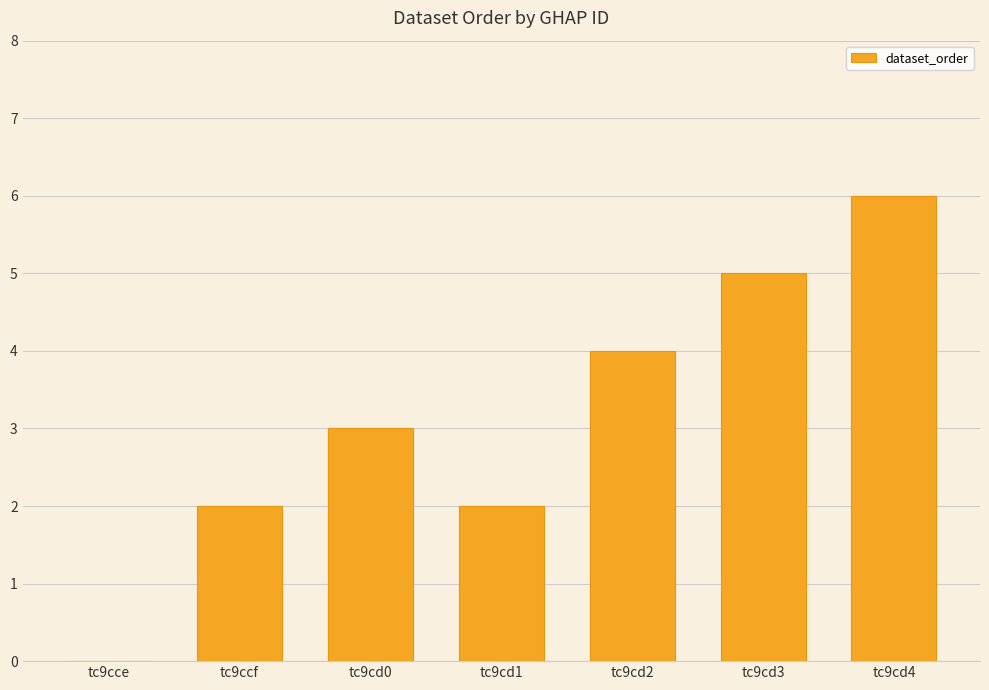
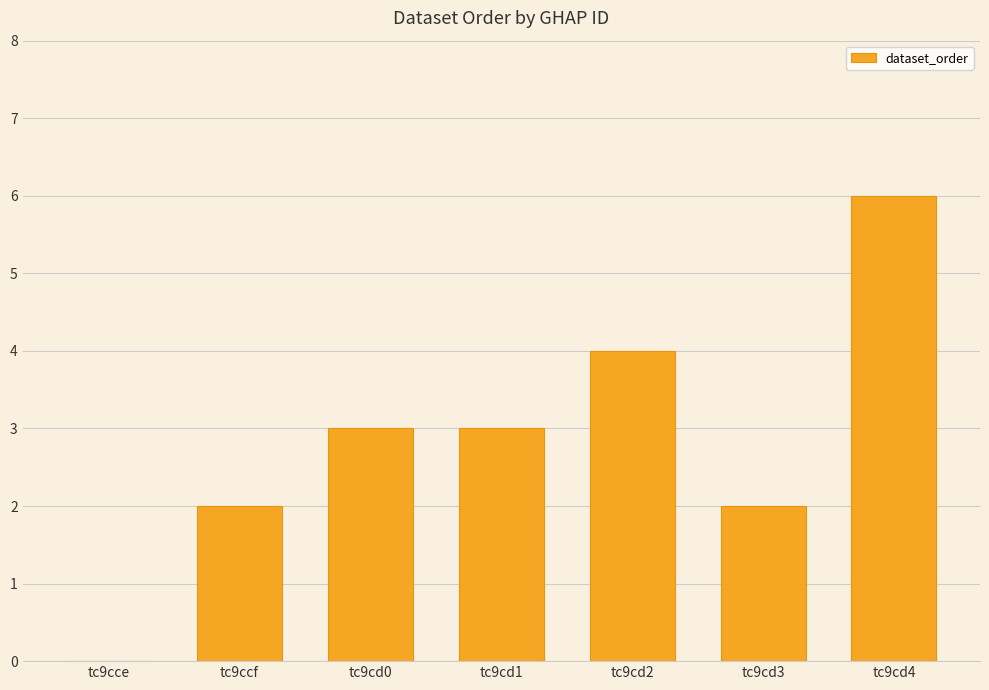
  {
    "tc9cce": 0,
    "tc9ccf": 2,
    "tc9cd0": 3,
-   "tc9cd1": 2,
+   "tc9cd1": 3,
    "tc9cd2": 4,
-   "tc9cd3": 5,
+   "tc9cd3": 2,
    "tc9cd4": 6
  }
